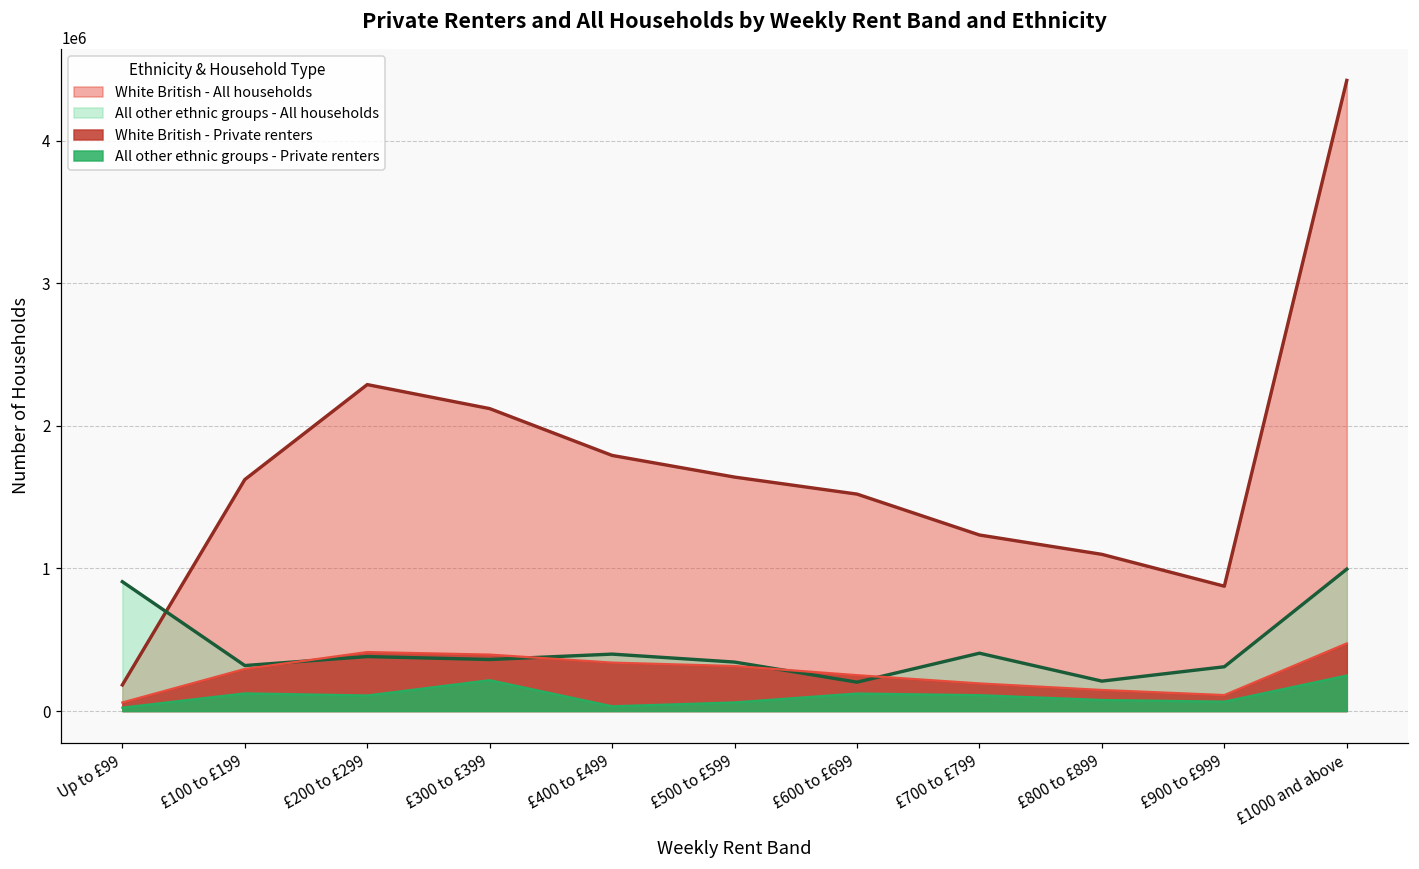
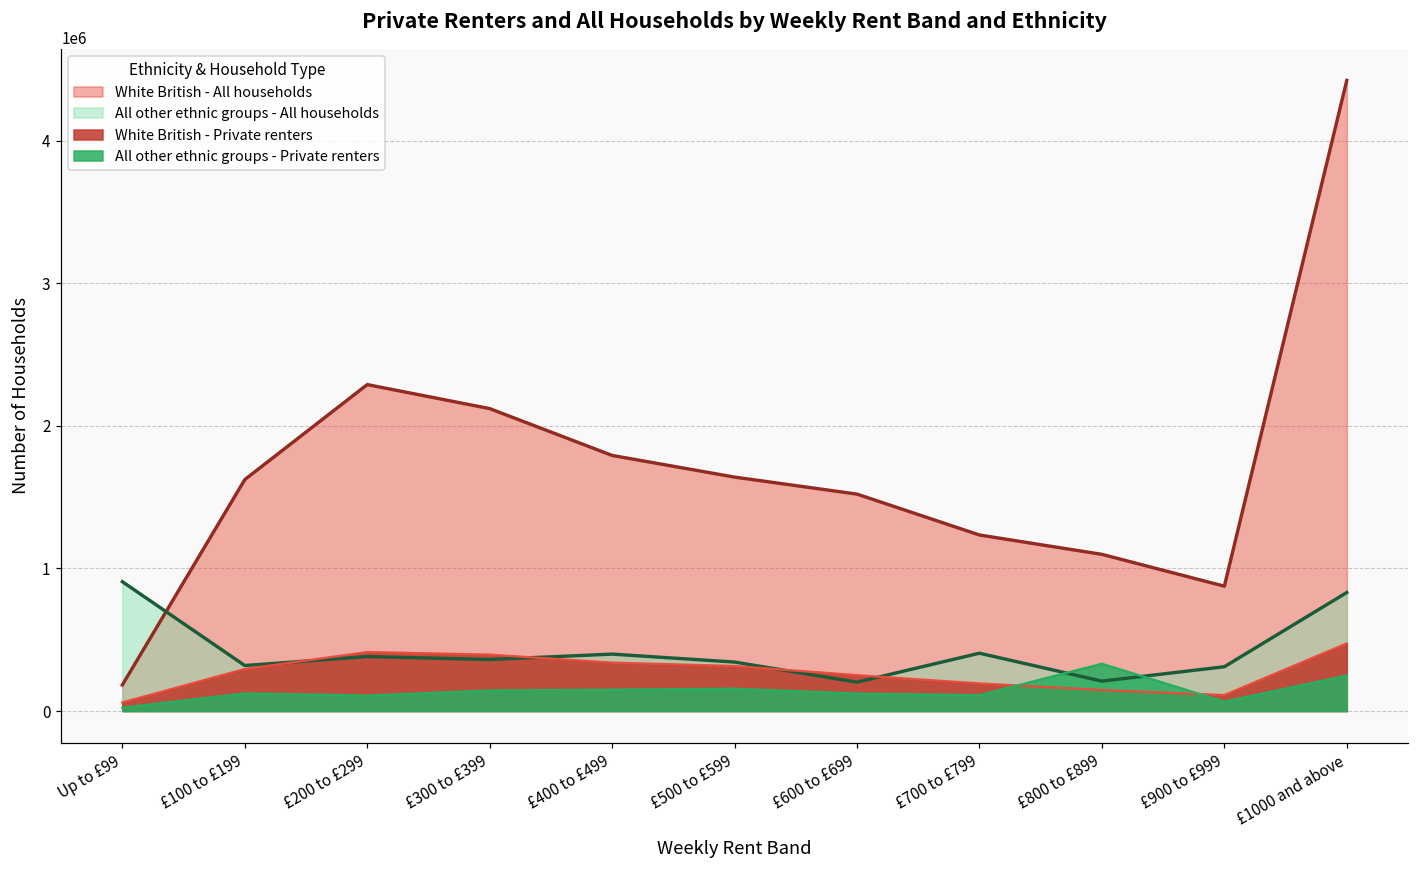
  {
    "All other ethnic groups - All households": {
      "Up to £99": 910000,
      "£100 to £199": 320000,
      "£200 to £299": 380000,
      "£300 to £399": 360000,
      "£400 to £499": 400000,
      "£500 to £599": 340000,
      "£600 to £699": 200000,
      "£700 to £799": 410000,
      "£800 to £899": 210000,
      "£900 to £999": 310000,
-     "£1000 and above": 1000000
+     "£1000 and above": 830000
    },
    "All other ethnic groups - Private renters": {
      "Up to £99": 20000,
      "£100 to £199": 120000,
      "£200 to £299": 110000,
-     "£300 to £399": 220000,
-     "£400 to £499": 30000,
-     "£500 to £599": 60000,
+     "£300 to £399": 140000,
+     "£400 to £499": 150000,
+     "£500 to £599": 160000,
      "£600 to £699": 120000,
      "£700 to £799": 110000,
-     "£800 to £899": 80000,
+     "£800 to £899": 330000,
      "£900 to £999": 70000,
      "£1000 and above": 250000
    }
  }
